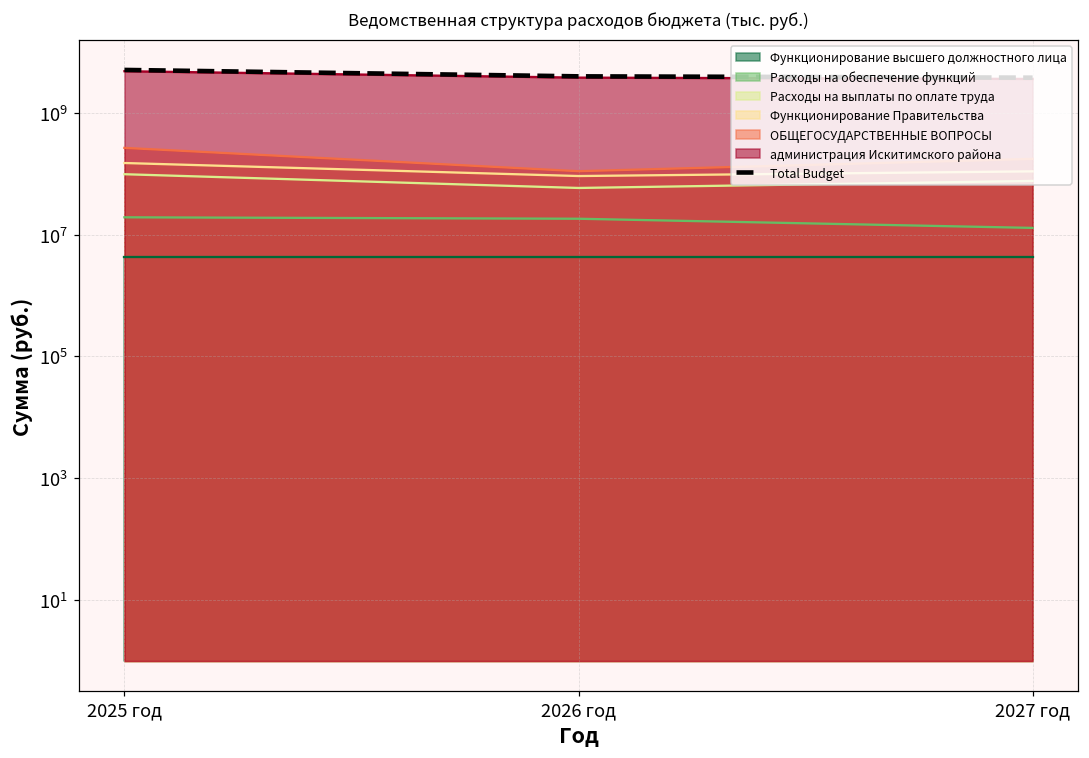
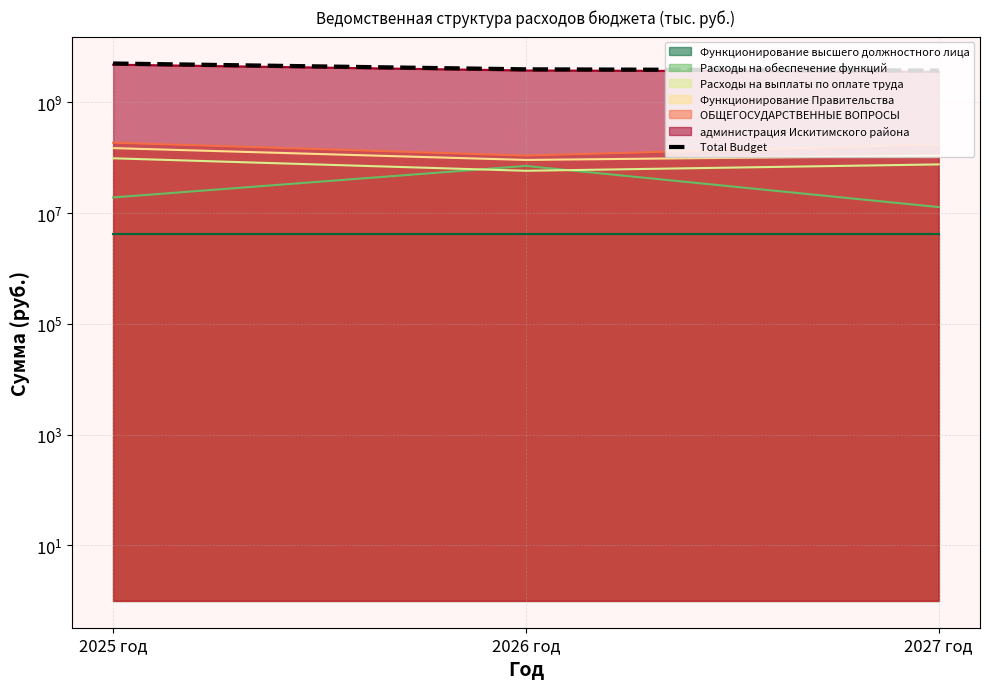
  {
    "Функционирование высшего должностного лица": {
      "2025 год": 4000000,
      "2026 год": 4000000,
      "2027 год": 4000000
    },
    "Расходы на обеспечение функций": {
      "2025 год": 19000000,
-     "2026 год": 18000000,
+     "2026 год": 70000000,
      "2027 год": 13000000
    },
    "ОБЩЕГОСУДАРСТВЕННЫЕ ВОПРОСЫ": {
-     "2025 год": 300000000,
+     "2025 год": 190000000,
      "2026 год": 110000000
    }
  }
